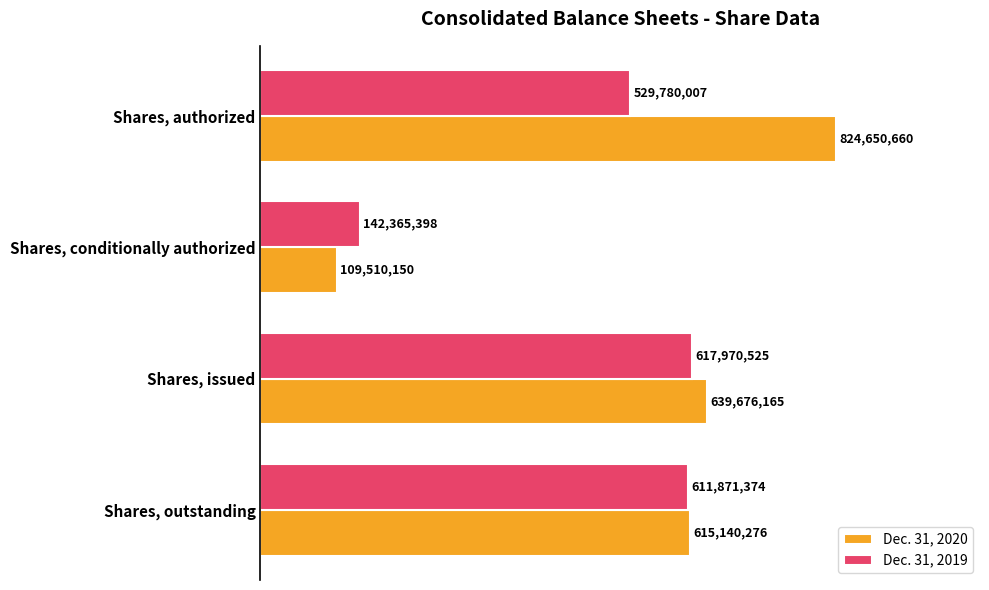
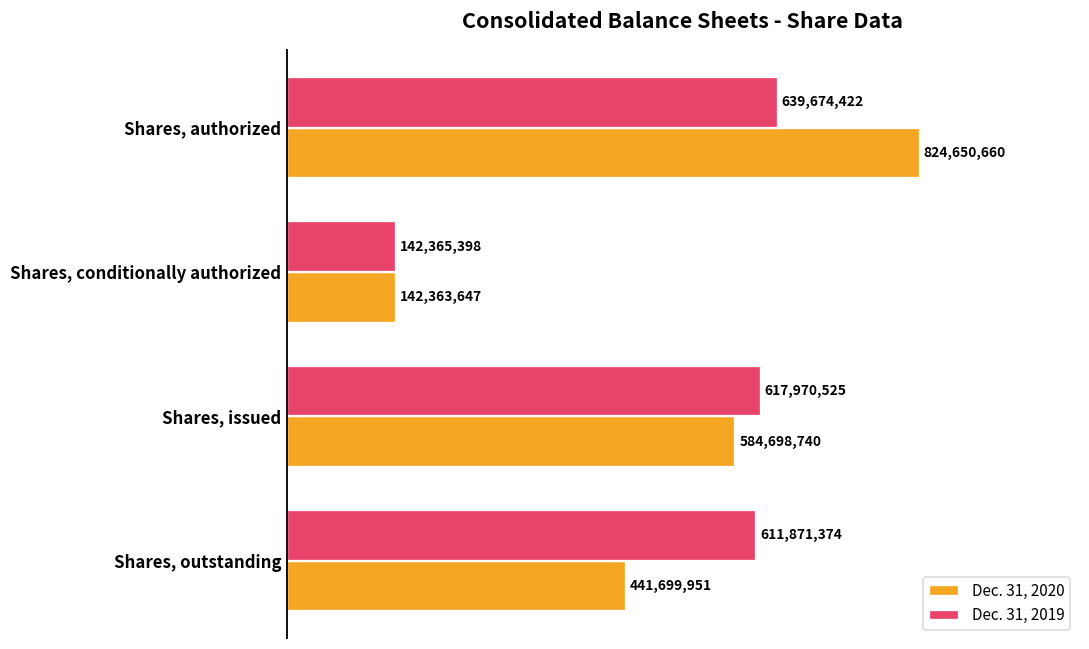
  {
    "Dec. 31, 2020": {
      "Shares, authorized": "824,650,660",
-     "Shares, conditionally authorized": "109,510,150",
-     "Shares, issued": "639,676,165",
-     "Shares, outstanding": "615,140,276"
+     "Shares, conditionally authorized": "142,363,647",
+     "Shares, issued": "584,698,740",
+     "Shares, outstanding": "441,699,951"
    },
    "Dec. 31, 2019": {
-     "Shares, authorized": "529,780,007",
+     "Shares, authorized": "639,674,422",
      "Shares, conditionally authorized": "142,365,398",
      "Shares, issued": "617,970,525",
      "Shares, outstanding": "611,871,374"
    }
  }
